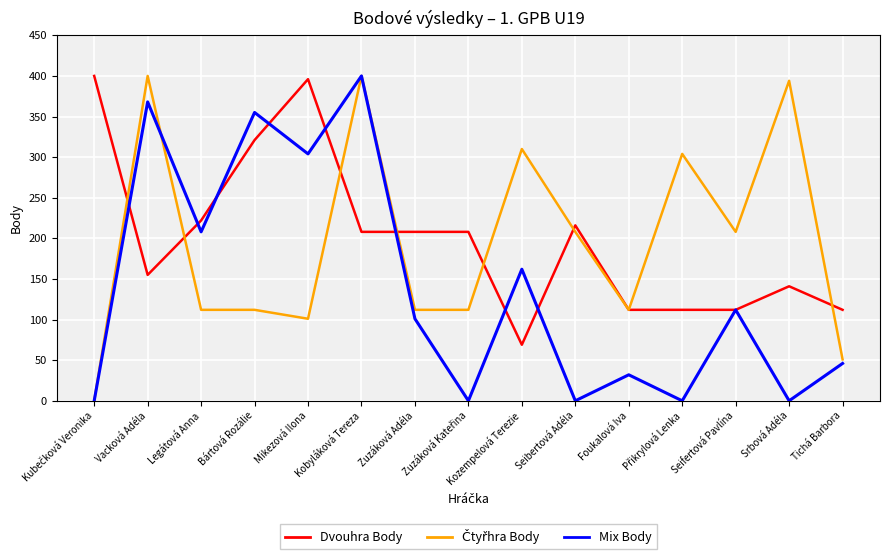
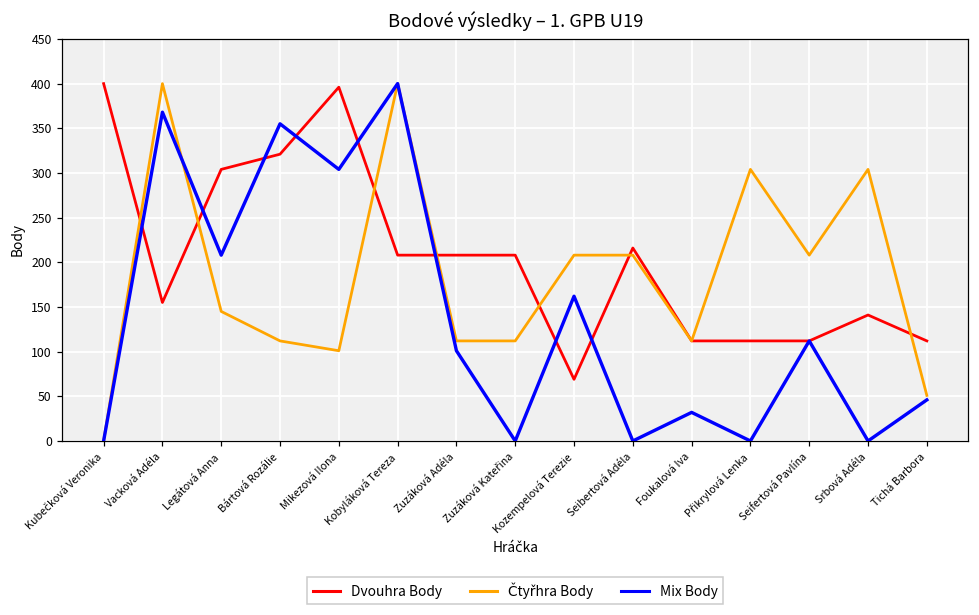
  {
    "Dvouhra Body": {
      "Kubečková Veronika": 400,
      "Vacková Adéla": 160,
-     "Legátová Anna": 220,
+     "Legátová Anna": 300,
      "Bártová Rozálie": 320,
      "Mikezová Ilona": 400,
      "Kobyláková Tereza": 210,
      "Zuzáková Adéla": 210,
      "Zuzáková Kateřina": 210,
      "Kozempelová Terezie": 70,
      "Seibertová Adéla": 220,
      "Přikrylová Lenka": 110,
      "Srbová Adéla": 140,
      "Tichá Barbora": 110
    },
    "Čtyřhra Body": {
      "Vacková Adéla": 400,
-     "Legátová Anna": 110,
+     "Legátová Anna": 150,
      "Bártová Rozálie": 110,
      "Mikezová Ilona": 100,
      "Zuzáková Adéla": 110,
      "Zuzáková Kateřina": 110,
-     "Kozempelová Terezie": 310,
+     "Kozempelová Terezie": 210,
      "Seibertová Adéla": 210,
      "Přikrylová Lenka": 300,
      "Seifertová Pavlína": 210,
-     "Srbová Adéla": 390,
+     "Srbová Adéla": 300,
      "Tichá Barbora": 50
    },
    "Mix Body": {
      "Vacková Adéla": 370,
      "Legátová Anna": 210,
      "Bártová Rozálie": 360,
      "Mikezová Ilona": 300,
      "Zuzáková Adéla": 100,
      "Zuzáková Kateřina": 0,
      "Kozempelová Terezie": 160,
      "Seibertová Adéla": 0,
      "Foukalová Iva": 30,
      "Přikrylová Lenka": 0,
      "Srbová Adéla": 0,
      "Tichá Barbora": 50
    }
  }
